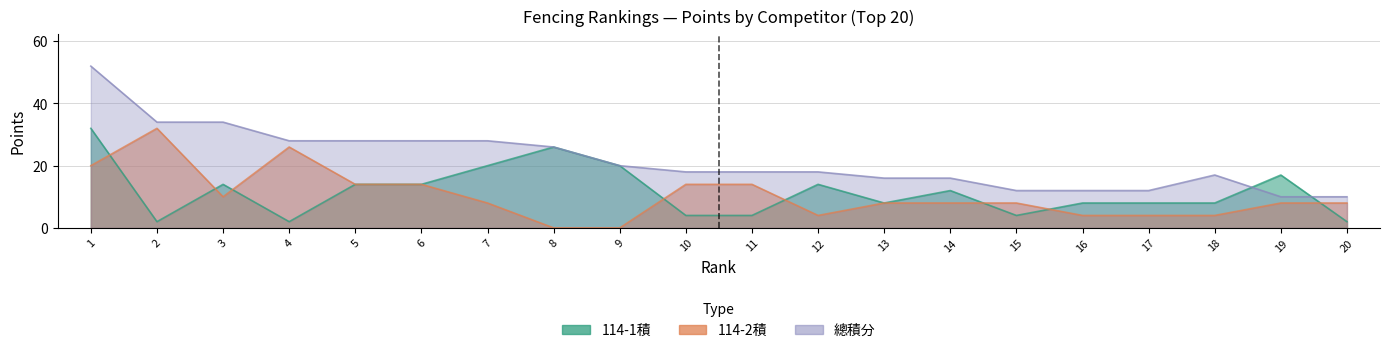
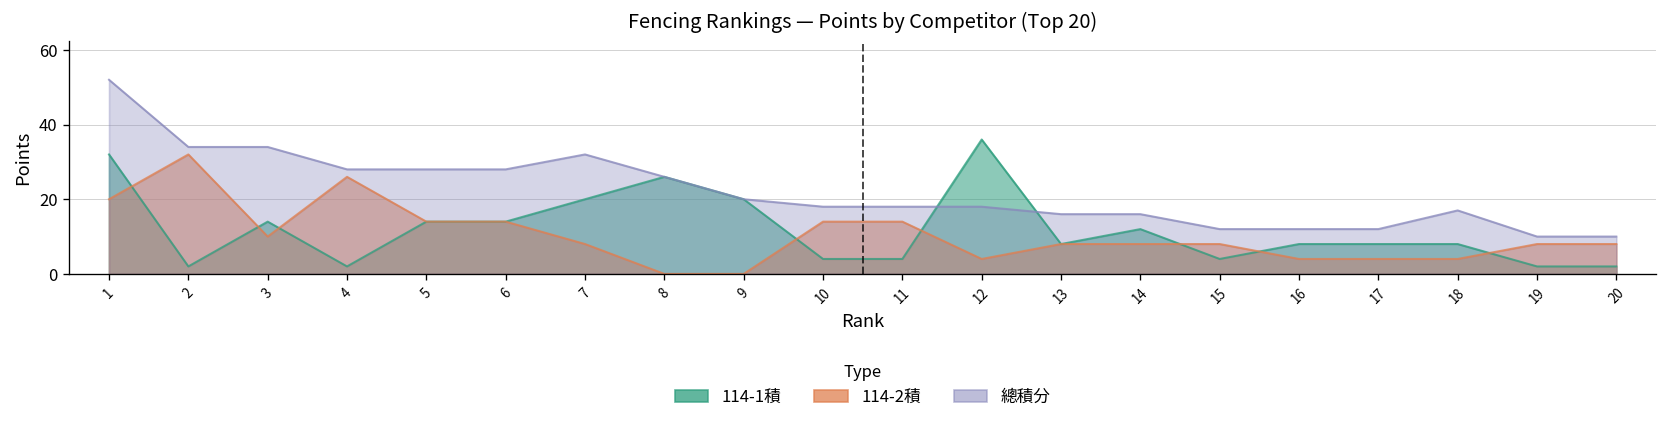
  {
    "114-1積": {
      "1": 32,
      "2": 2,
      "3": 14,
      "4": 2,
      "7": 20,
      "10": 4,
      "11": 4,
-     "12": 14,
+     "12": 36,
      "14": 12,
      "15": 4,
      "16": 8,
      "17": 8,
      "18": 8,
-     "19": 17,
+     "19": 2,
      "20": 2
    },
    "114-2積": {
      "1": 20,
      "2": 32,
      "3": 10,
      "4": 26,
      "7": 8,
      "8": 0,
      "9": 0,
      "10": 14,
      "11": 14,
      "12": 4,
      "14": 8,
      "15": 8,
      "16": 4,
      "17": 4,
      "18": 4,
      "19": 8,
      "20": 8
    },
    "總積分": {
      "1": 52,
      "2": 34,
      "3": 34,
      "4": 28,
      "5": 28,
      "6": 28,
-     "7": 28,
+     "7": 32,
      "10": 18,
      "11": 18,
      "12": 18,
      "13": 16,
      "14": 16,
      "15": 12,
      "16": 12,
      "17": 12,
      "18": 17,
      "19": 10,
      "20": 10
    }
  }
